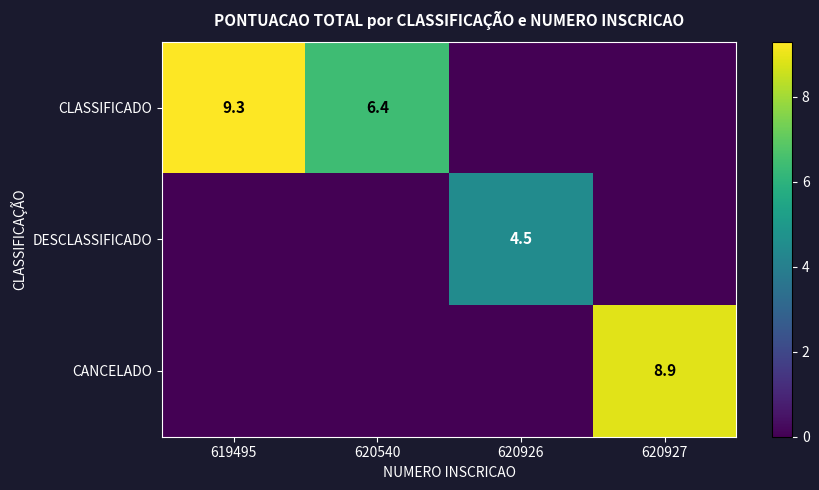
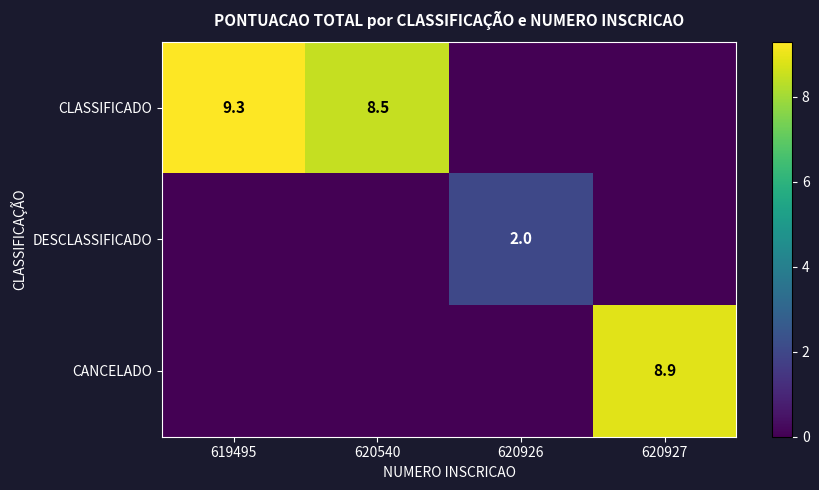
  {
    "CLASSIFICADO": {
      "619495": 9.3,
-     "620540": 6.4
+     "620540": 8.5
    },
    "DESCLASSIFICADO": {
-     "620926": 4.5
+     "620926": 2.0
    },
    "CANCELADO": {
      "620927": 8.9
    }
  }
